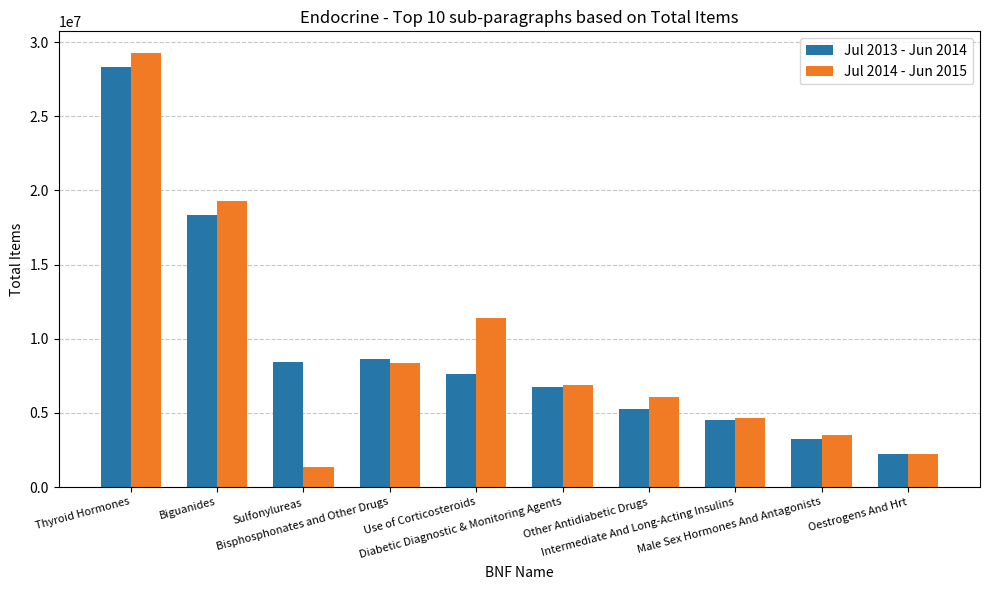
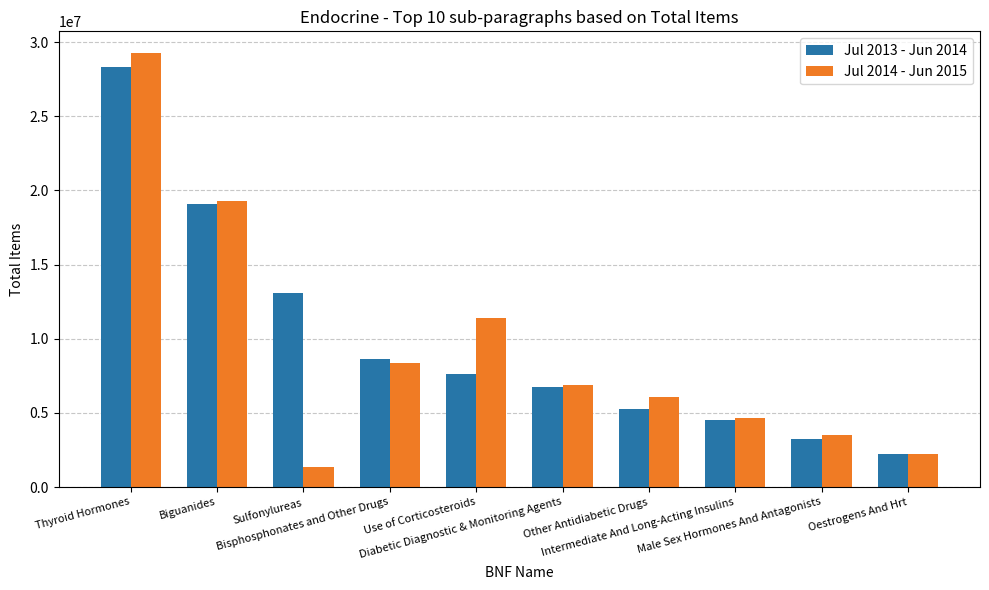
  {
    "Jul 2013 - Jun 2014": {
      "Thyroid Hormones": 28300000,
-     "Biguanides": 18400000,
-     "Sulfonylureas": 8500000,
+     "Biguanides": 19100000,
+     "Sulfonylureas": 13100000,
      "Bisphosphonates and Other Drugs": 8600000,
      "Use of Corticosteroids": 7600000,
      "Diabetic Diagnostic & Monitoring Agents": 6700000,
      "Other Antidiabetic Drugs": 5300000,
      "Intermediate And Long-Acting Insulins": 4500000,
      "Male Sex Hormones And Antagonists": 3300000,
      "Oestrogens And Hrt": 2200000
    },
    "Jul 2014 - Jun 2015": {
      "Thyroid Hormones": 29300000,
      "Biguanides": 19300000,
      "Sulfonylureas": 1400000,
      "Bisphosphonates and Other Drugs": 8400000,
      "Use of Corticosteroids": 11400000,
      "Diabetic Diagnostic & Monitoring Agents": 6900000,
      "Other Antidiabetic Drugs": 6100000,
      "Intermediate And Long-Acting Insulins": 4600000,
      "Male Sex Hormones And Antagonists": 3500000,
      "Oestrogens And Hrt": 2200000
    }
  }
